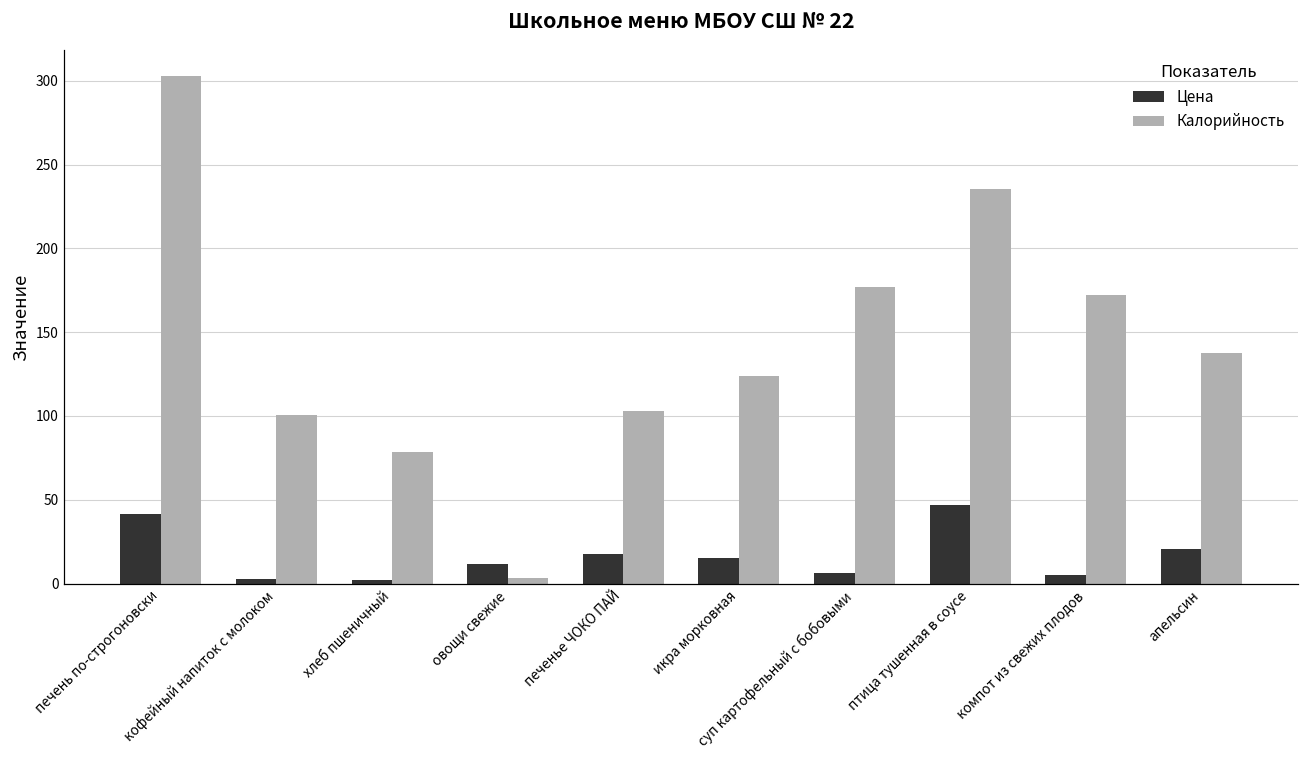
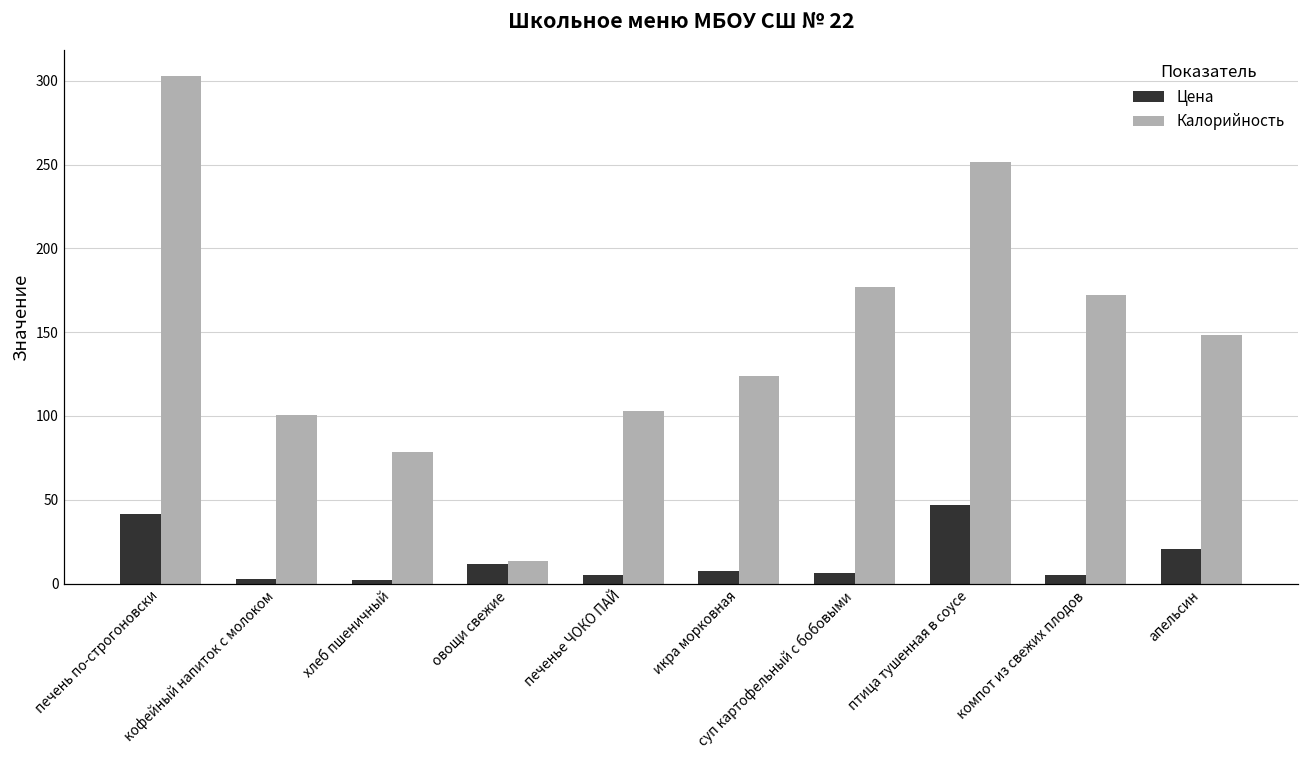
  {
    "Цена": {
      "печень по-строгоновски": 42,
      "кофейный напиток с молоком": 3,
      "хлеб пшеничный": 2,
      "овощи свежие": 11,
-     "печенье ЧОКО ПАЙ": 17,
-     "икра морковная": 15,
+     "печенье ЧОКО ПАЙ": 5,
+     "икра морковная": 8,
      "суп картофельный с бобовыми": 7,
      "птица тушенная в соусе": 47,
      "компот из свежих плодов": 5,
      "апельсин": 20
    },
    "Калорийность": {
      "печень по-строгоновски": 303,
      "кофейный напиток с молоком": 101,
      "хлеб пшеничный": 78,
-     "овощи свежие": 3,
+     "овощи свежие": 14,
      "печенье ЧОКО ПАЙ": 103,
      "икра морковная": 124,
      "суп картофельный с бобовыми": 177,
-     "птица тушенная в соусе": 236,
+     "птица тушенная в соусе": 252,
      "компот из свежих плодов": 172,
-     "апельсин": 138
+     "апельсин": 149
    }
  }
